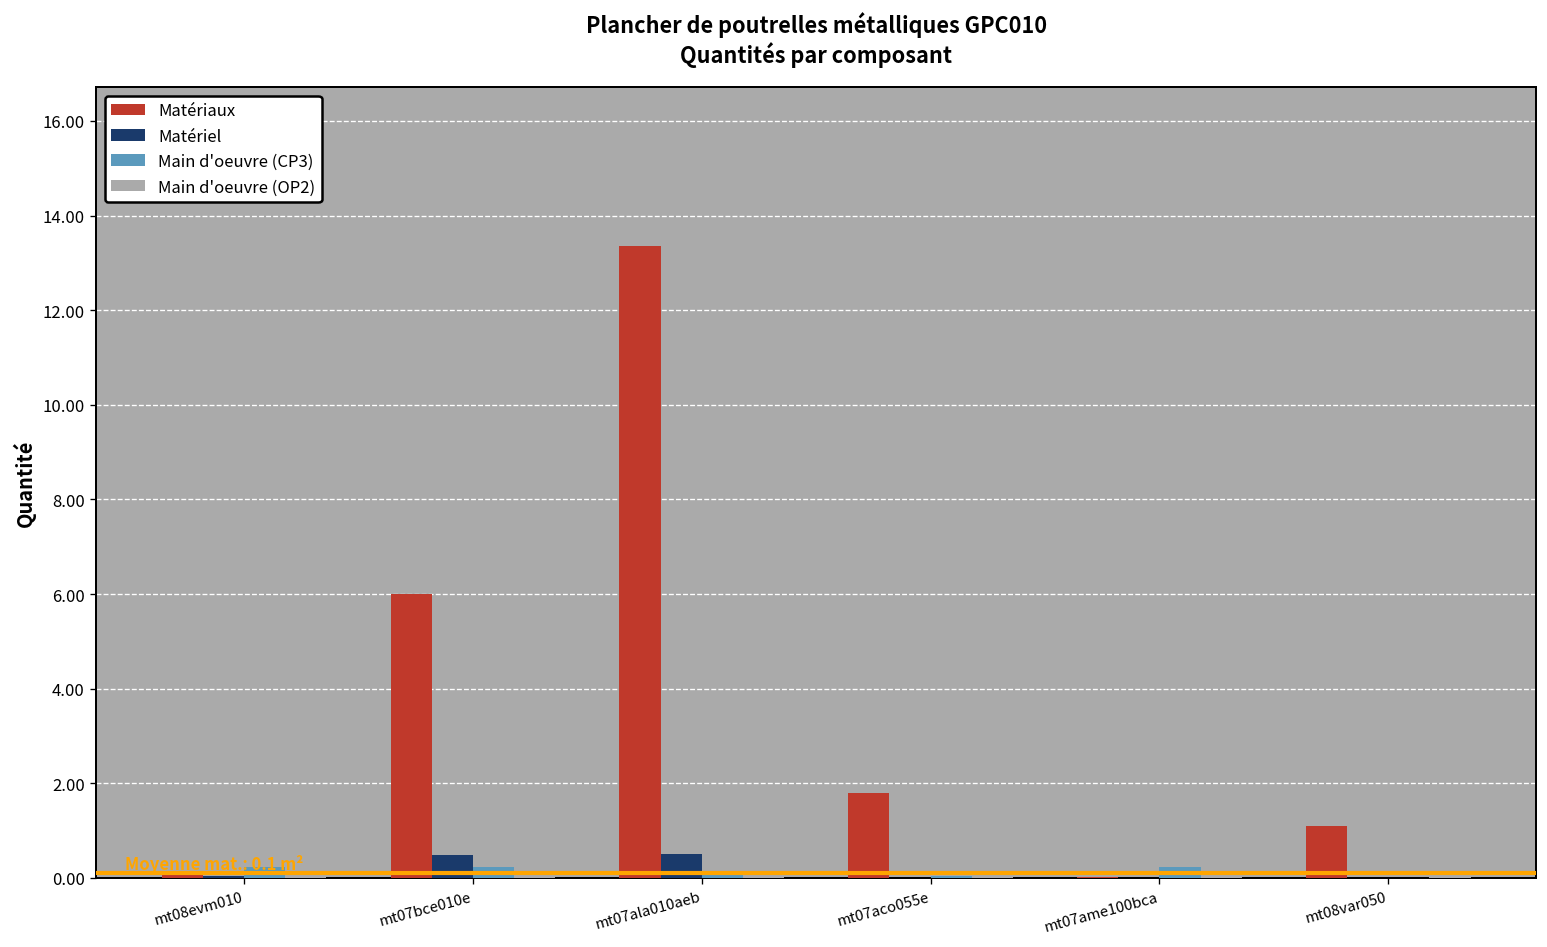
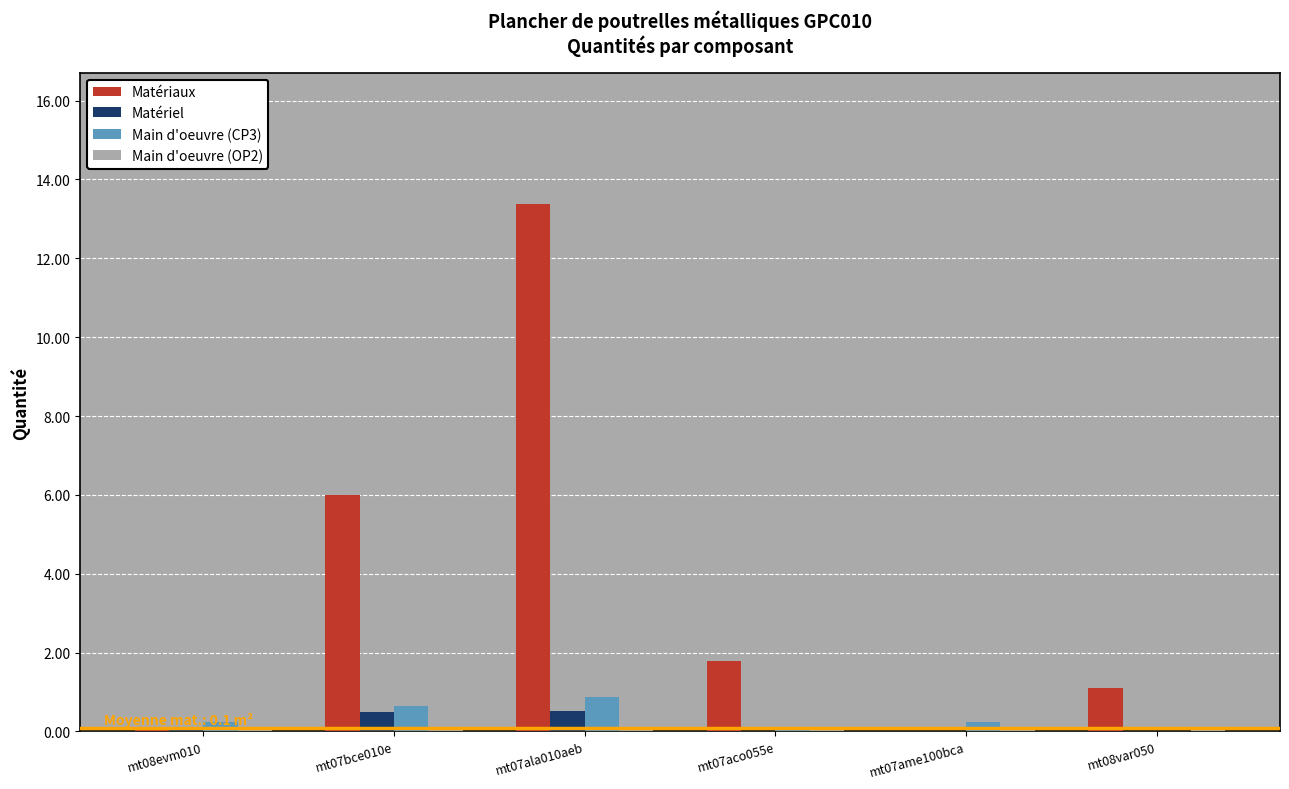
  {
    "Matériaux": {
      "mt08evm010": 0.1
    },
    "Matériel": {
      "mt07bce010e": 0.5,
      "mt07ala010aeb": 0.5,
      "mt07aco055e": 0.0,
      "mt07ame100bca": 0.0,
      "mt08var050": 0.0
    },
    "Main d'oeuvre (CP3)": {
-     "mt07bce010e": 0.2,
-     "mt07ala010aeb": 0.1,
+     "mt07bce010e": 0.6,
+     "mt07ala010aeb": 0.9,
      "mt07ame100bca": 0.2,
      "mt08var050": 0.0
    },
    "Main d'oeuvre (OP2)": {
      "mt08evm010": 0.2,
      "mt07bce010e": 0.1,
      "mt07ala010aeb": 0.3,
      "mt07aco055e": 0.1,
      "mt07ame100bca": 0.1,
      "mt08var050": 0.1
    }
  }
